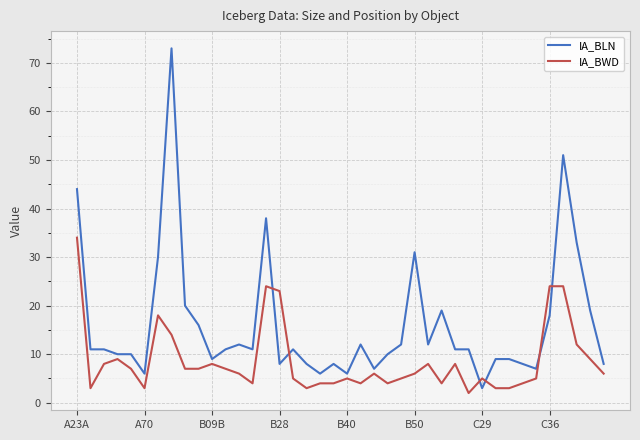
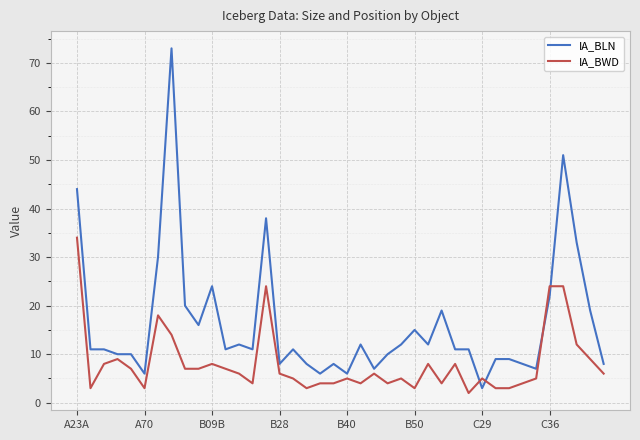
  {
    "IA_BLN": {
      "A23A": 44,
      "A70": 6,
-     "B09B": 9,
+     "B09B": 24,
      "B28": 8,
      "B40": 6,
-     "B50": 31,
+     "B50": 15,
      "C29": 3,
-     "C36": 18
+     "C36": 22
    },
    "IA_BWD": {
      "A23A": 34,
      "A70": 3,
      "B09B": 8,
-     "B28": 23,
+     "B28": 6,
      "B40": 5,
-     "B50": 6,
+     "B50": 3,
      "C29": 5,
      "C36": 24
    }
  }
